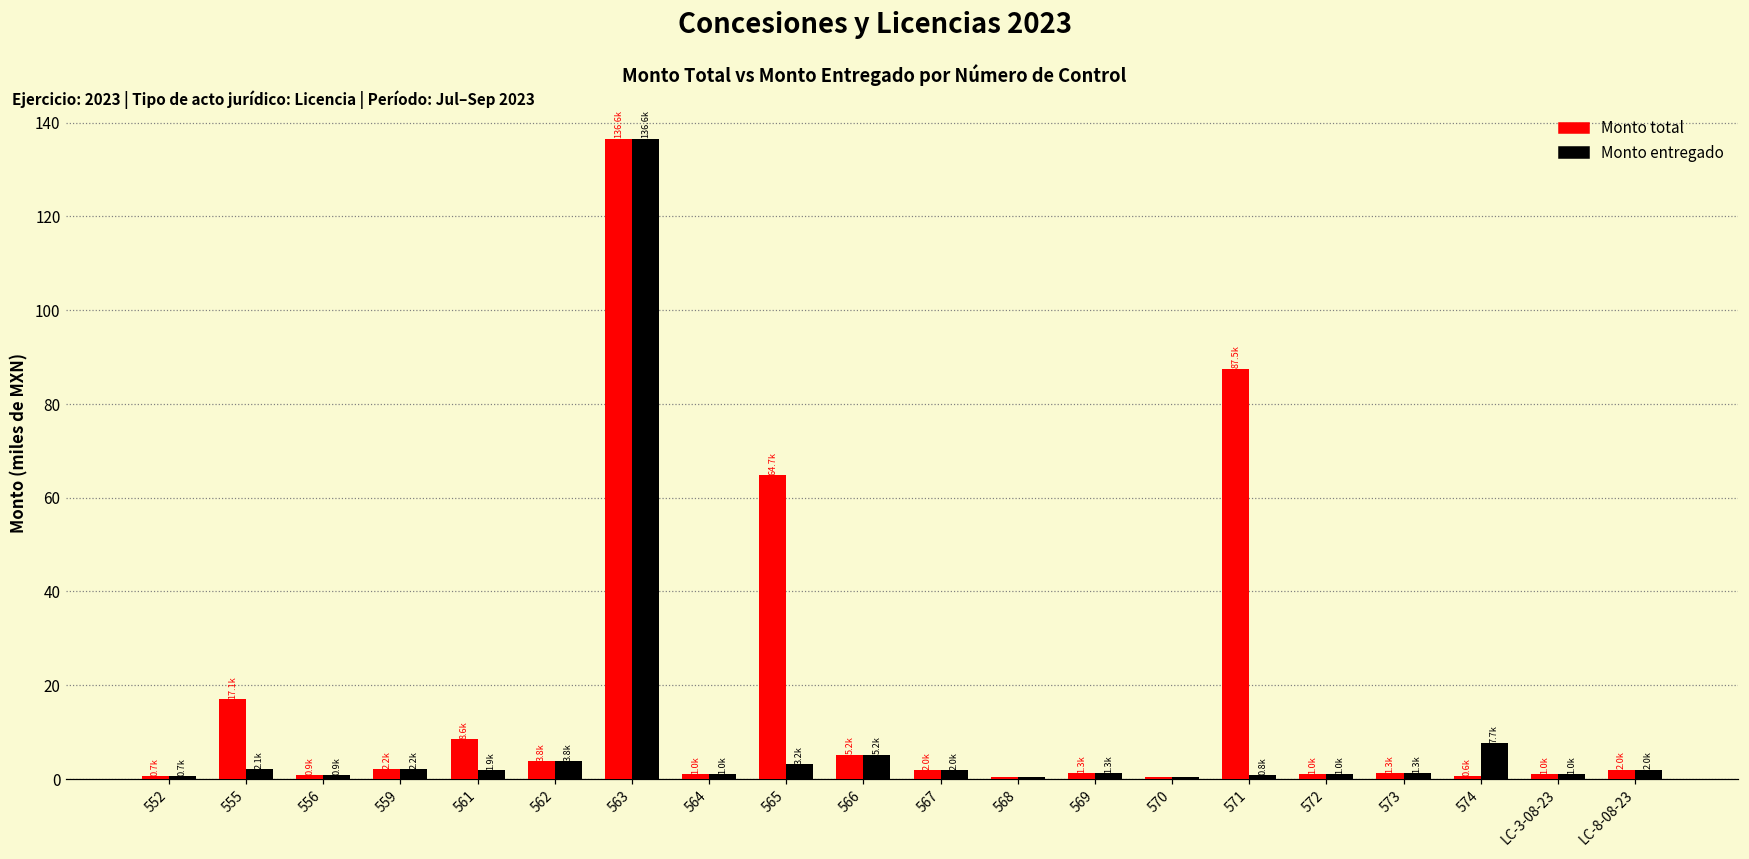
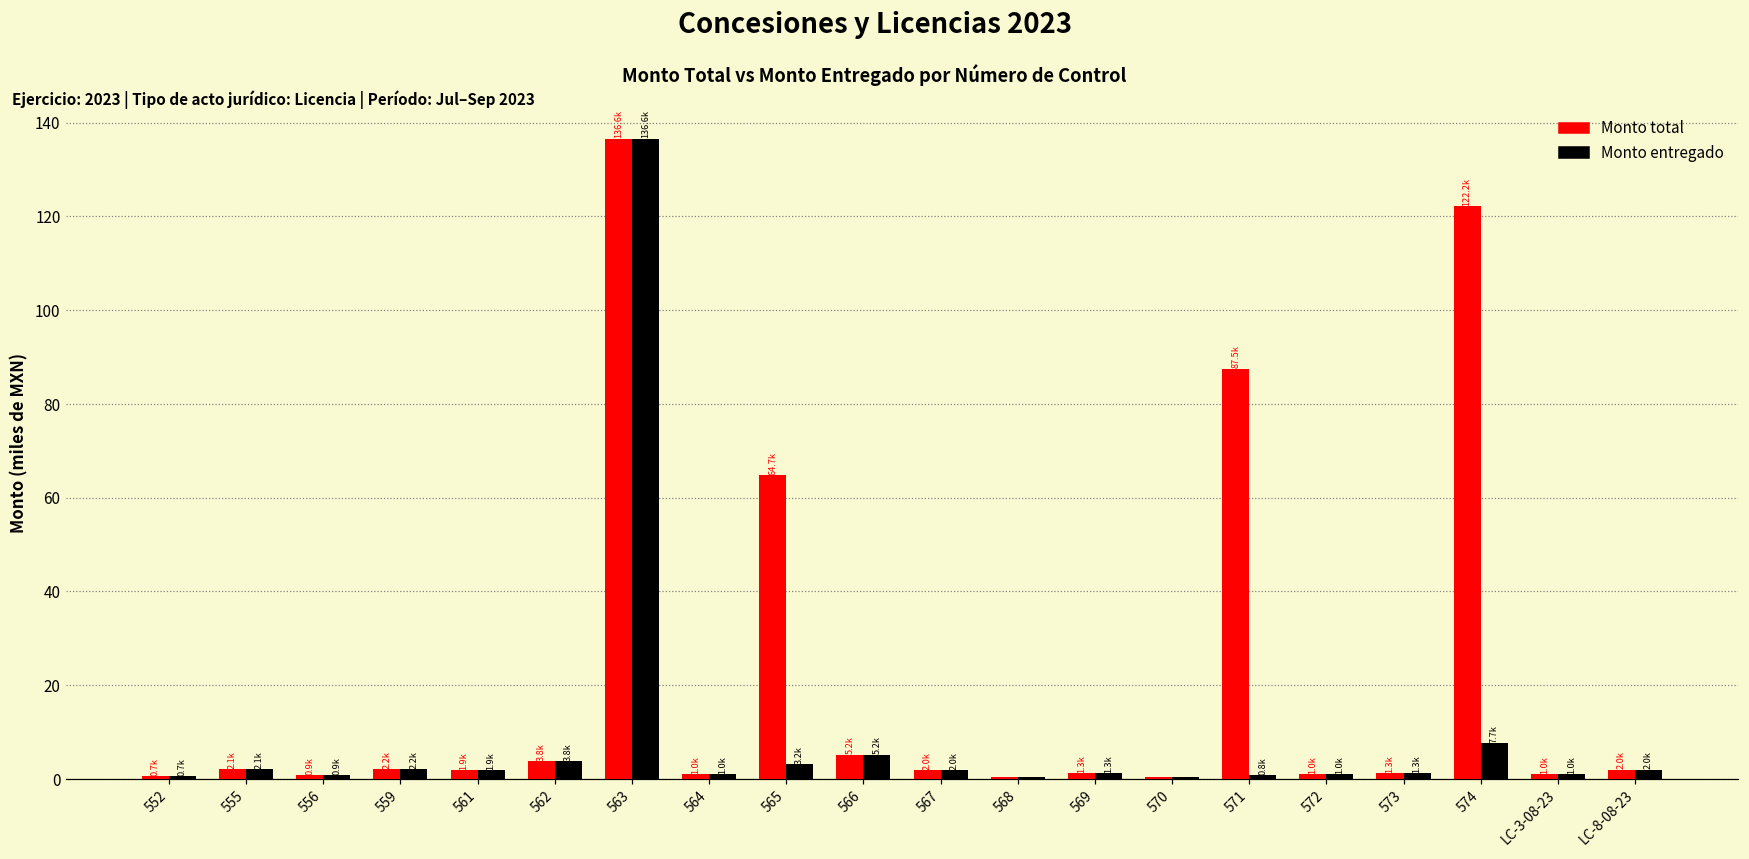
  {
    "Monto total": {
      "552": "0.7k",
-     "555": "17.1k",
+     "555": "2.1k",
      "556": "0.9k",
      "559": "2.2k",
-     "561": "8.6k",
+     "561": "1.9k",
      "562": "3.8k",
      "563": "136.6k",
      "564": "1.0k",
      "565": "64.7k",
      "566": "5.2k",
      "567": "2.0k",
      "569": "1.3k",
      "571": "87.5k",
      "572": "1.0k",
      "573": "1.3k",
-     "574": "0.6k",
+     "574": "122.2k",
      "LC-3-08-23": "1.0k",
      "LC-8-08-23": "2.0k"
    },
    "Monto entregado": {
      "552": "0.7k",
      "555": "2.1k",
      "556": "0.9k",
      "559": "2.2k",
      "561": "1.9k",
      "562": "3.8k",
      "563": "136.6k",
      "564": "1.0k",
      "565": "3.2k",
      "566": "5.2k",
      "567": "2.0k",
      "569": "1.3k",
      "571": "0.8k",
      "572": "1.0k",
      "573": "1.3k",
      "574": "7.7k",
      "LC-3-08-23": "1.0k",
      "LC-8-08-23": "2.0k"
    }
  }
